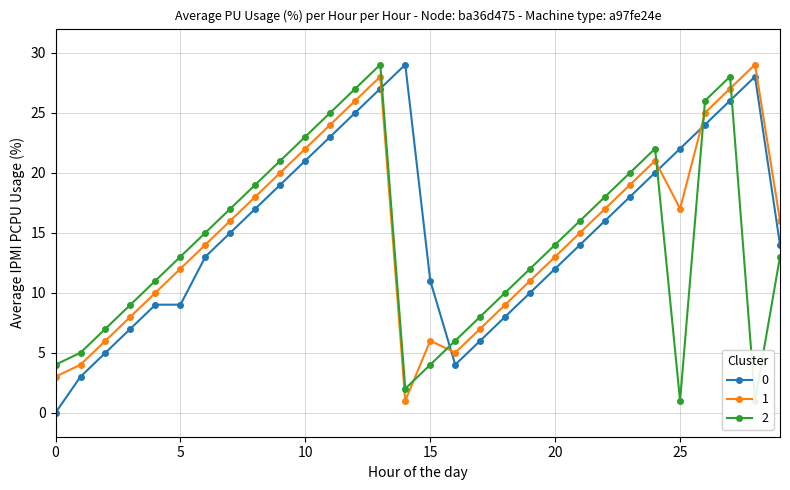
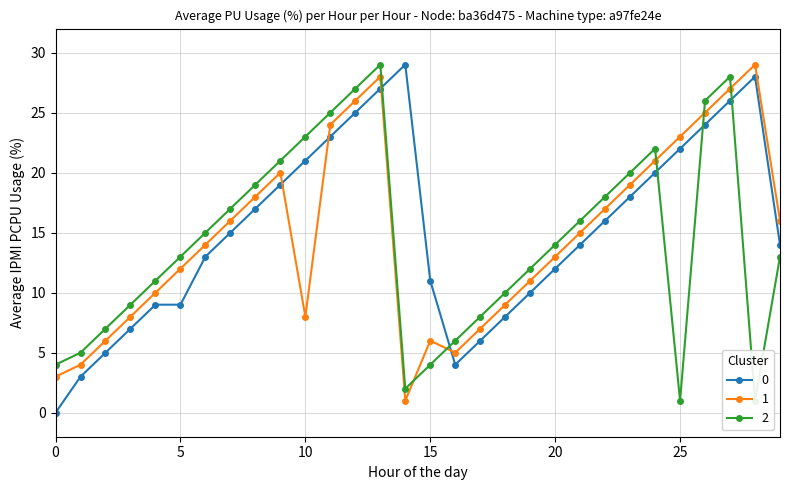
  {
    "0": {
      "0": 0,
      "5": 9,
      "10": 21,
      "15": 11,
      "20": 12,
      "25": 22
    },
    "1": {
      "0": 3,
      "5": 12,
-     "10": 22,
+     "10": 8,
      "15": 6,
      "20": 13,
-     "25": 17
+     "25": 23
    },
    "2": {
      "0": 4,
      "5": 13,
      "10": 23,
      "15": 4,
      "20": 14,
      "25": 1
    }
  }
